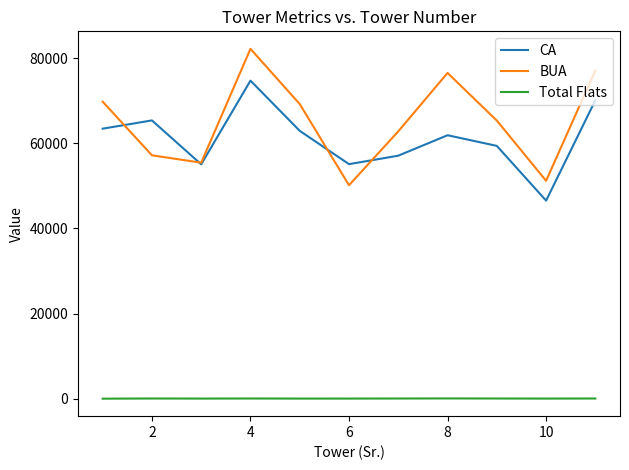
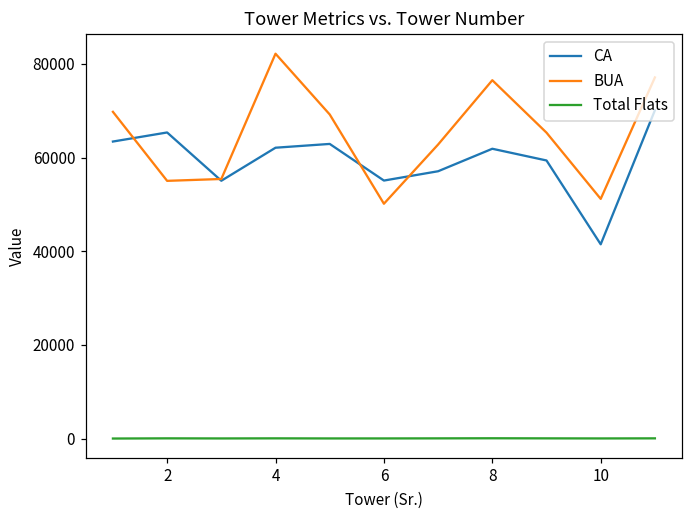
  {
    "CA": {
      "2": 65000,
-     "4": 75000,
+     "4": 62000,
      "6": 55000,
      "8": 62000,
-     "10": 47000
+     "10": 41000
    },
    "BUA": {
-     "2": 57000,
+     "2": 55000,
      "4": 82000,
      "6": 50000,
      "8": 77000,
      "10": 51000
    },
    "Total Flats": {
      "2": 0,
      "4": 0,
      "6": 0,
      "8": 0,
      "10": 0
    }
  }
